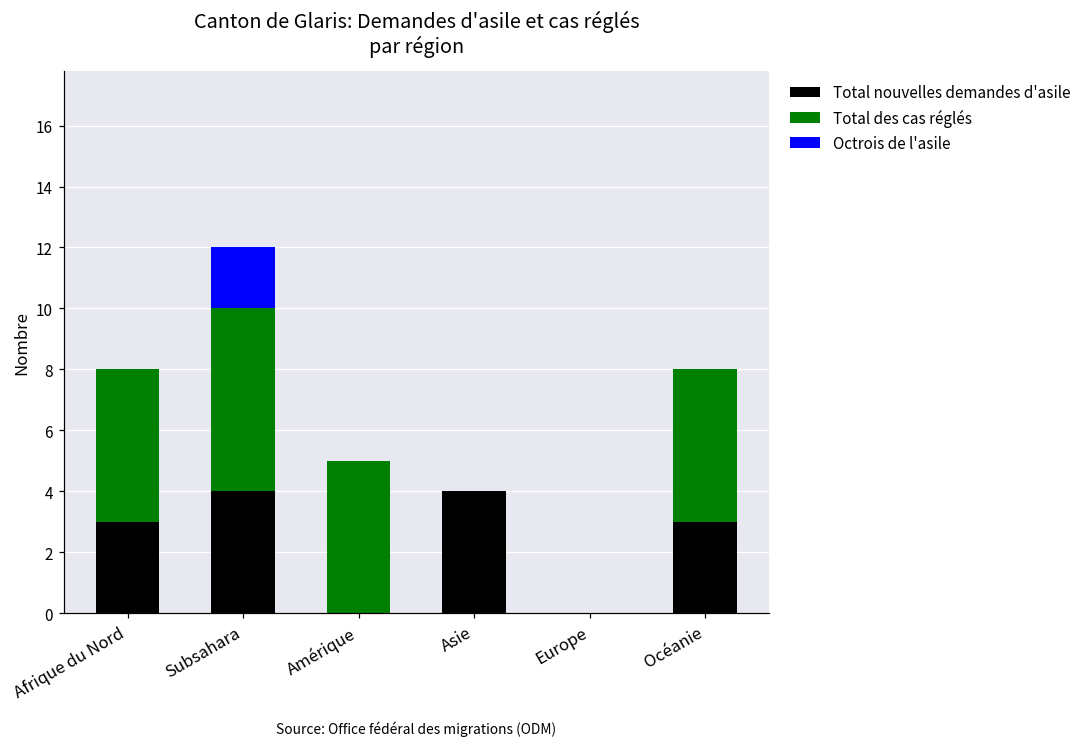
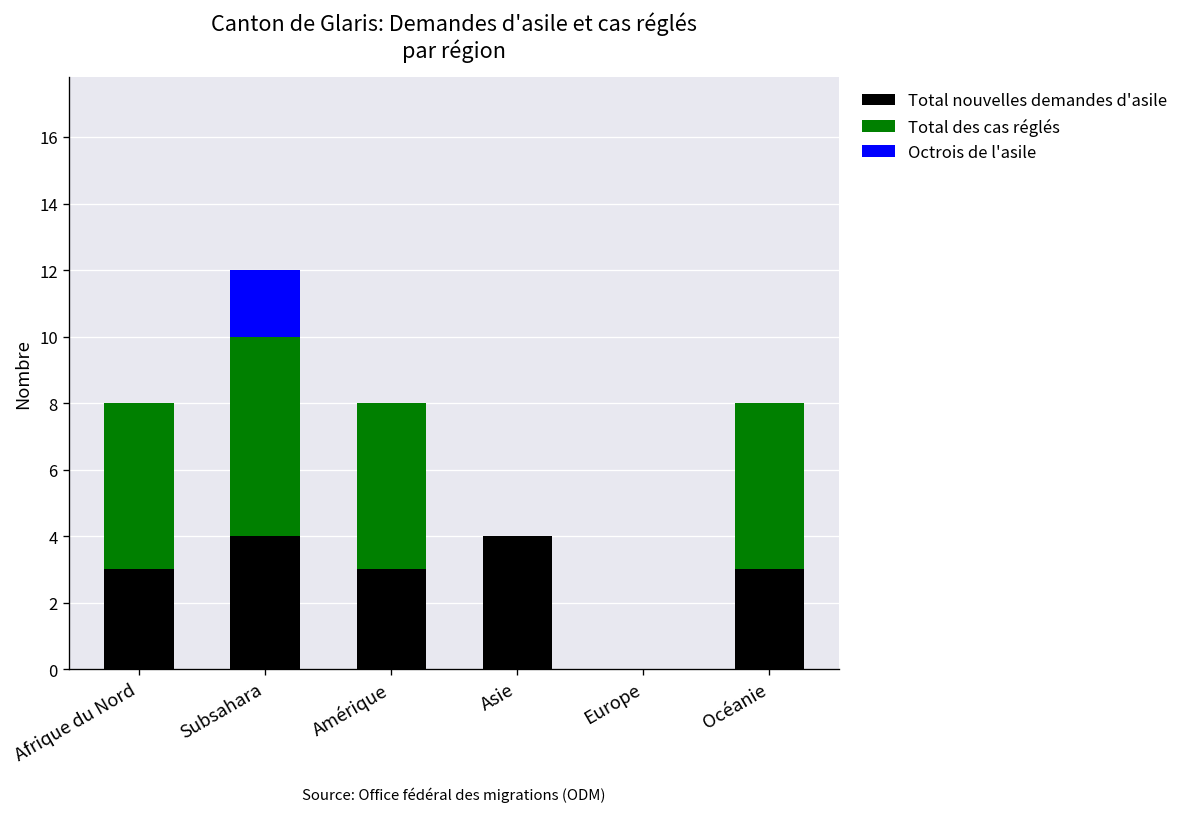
  {
    "Total nouvelles demandes d'asile": {
      "Afrique du Nord": 3,
      "Subsahara": 4,
-     "Amérique": 0,
+     "Amérique": 3,
      "Asie": 4,
      "Europe": 0,
      "Océanie": 3
    },
    "Total des cas réglés": {
      "Afrique du Nord": 5,
      "Subsahara": 6,
      "Amérique": 5,
      "Asie": 0,
      "Europe": 0,
      "Océanie": 5
    },
    "Octrois de l'asile": {
      "Afrique du Nord": 0,
      "Subsahara": 2,
      "Amérique": 0,
      "Asie": 0,
      "Europe": 0,
      "Océanie": 0
    }
  }
